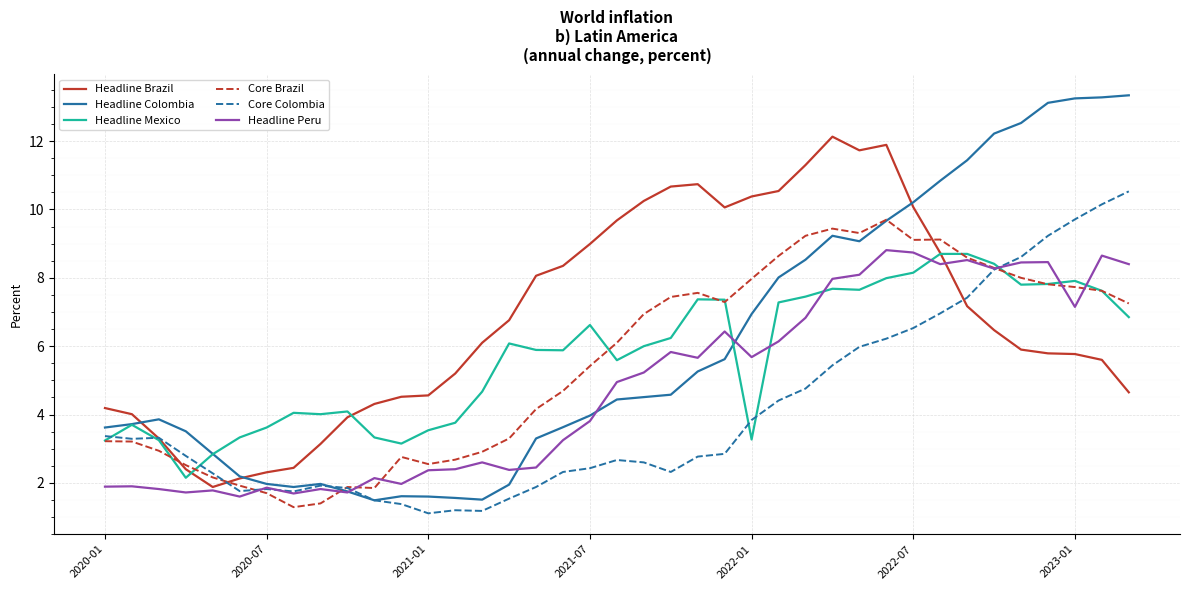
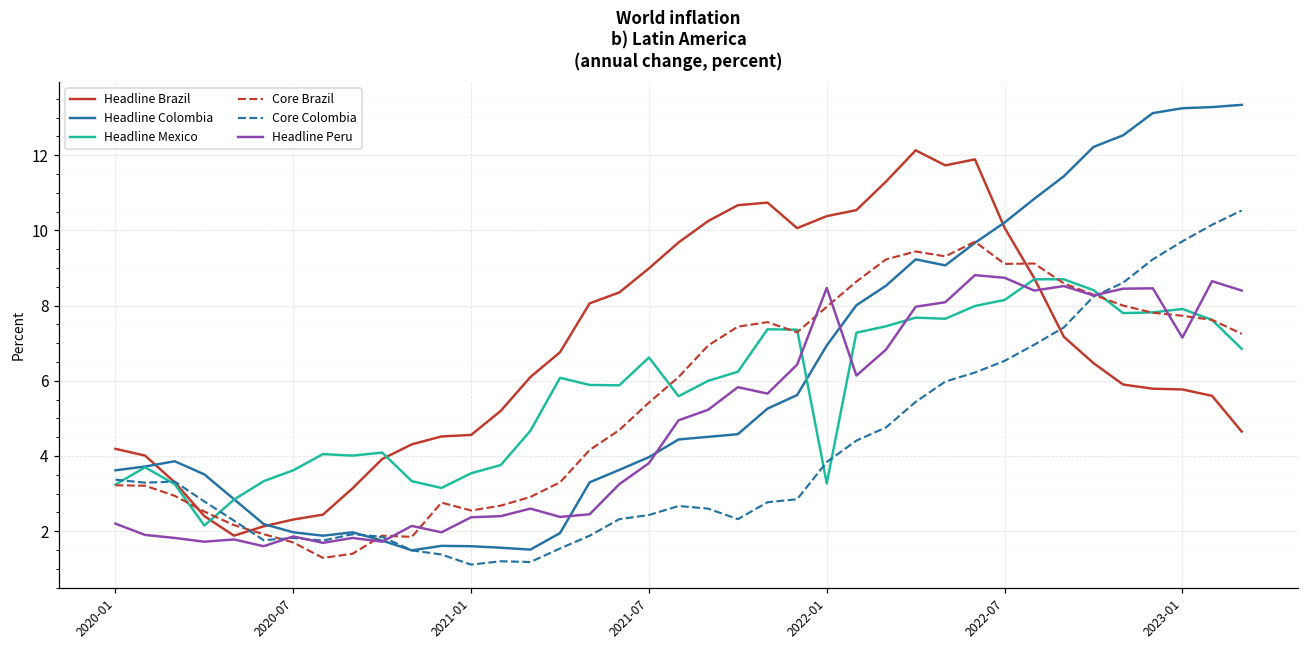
  {
    "Headline Mexico": {
      "2020-07": 3.6,
      "2021-01": 3.5,
      "2021-07": 6.6,
      "2022-01": 3.3,
      "2022-07": 8.2,
      "2023-01": 7.9
    },
    "Headline Peru": {
-     "2020-01": 1.9,
+     "2020-01": 2.2,
      "2021-01": 2.4,
      "2021-07": 3.8,
-     "2022-01": 5.7,
+     "2022-01": 8.5,
      "2022-07": 8.7,
      "2023-01": 7.2
    }
  }
